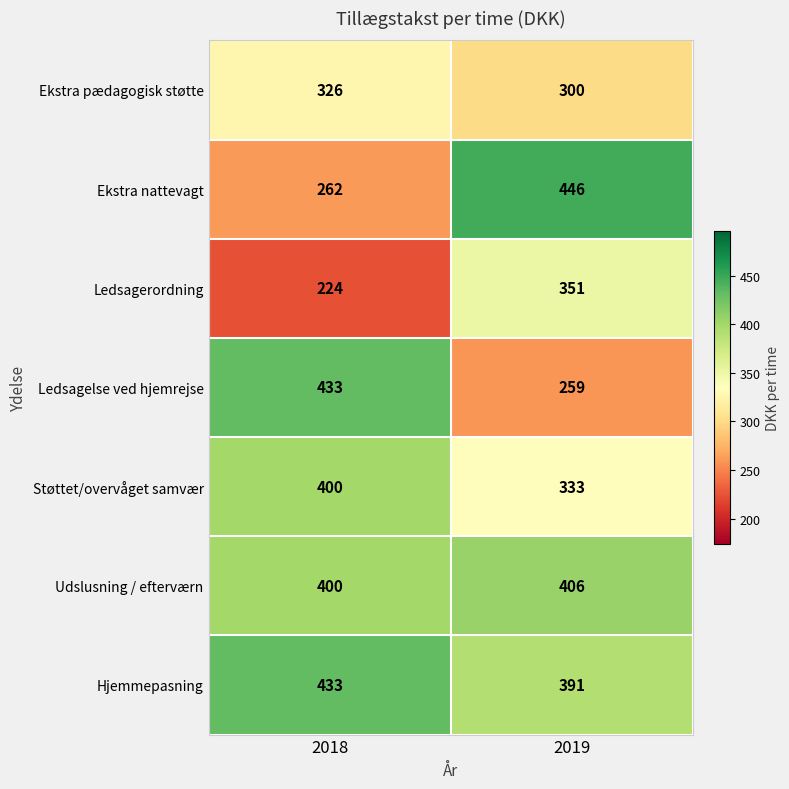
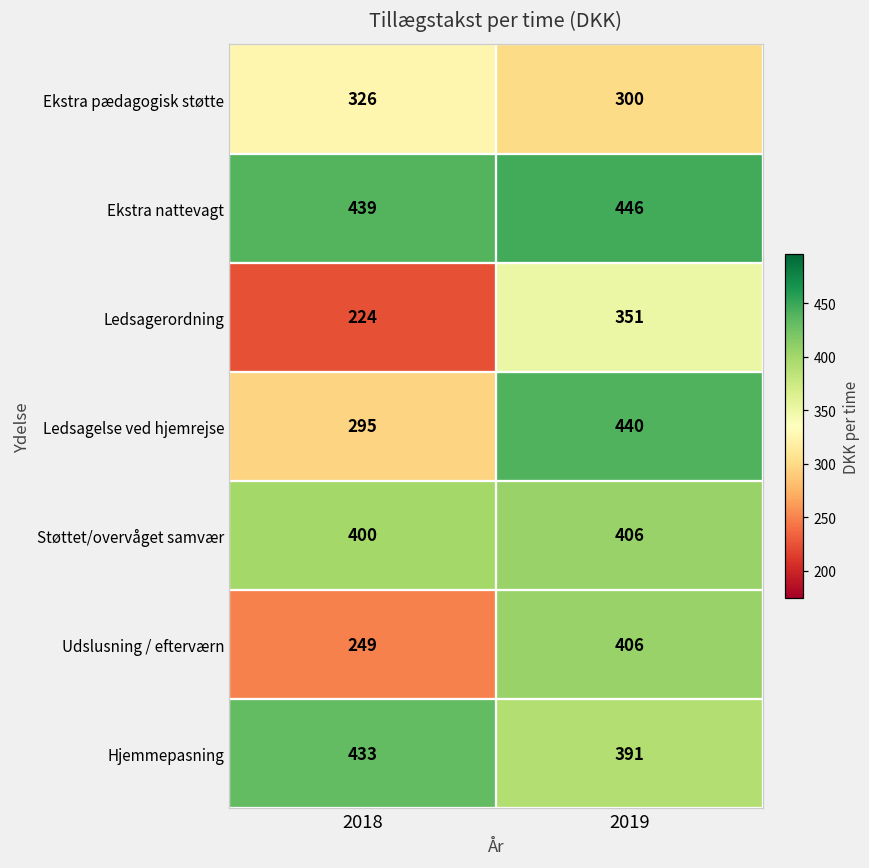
  {
    "Ekstra pædagogisk støtte": {
      "2018": 326,
      "2019": 300
    },
    "Ekstra nattevagt": {
-     "2018": 262,
+     "2018": 439,
      "2019": 446
    },
    "Ledsagerordning": {
      "2018": 224,
      "2019": 351
    },
    "Ledsagelse ved hjemrejse": {
-     "2018": 433,
-     "2019": 259
+     "2018": 295,
+     "2019": 440
    },
    "Støttet/overvåget samvær": {
      "2018": 400,
-     "2019": 333
+     "2019": 406
    },
    "Udslusning / efterværn": {
-     "2018": 400,
+     "2018": 249,
      "2019": 406
    },
    "Hjemmepasning": {
      "2018": 433,
      "2019": 391
    }
  }
